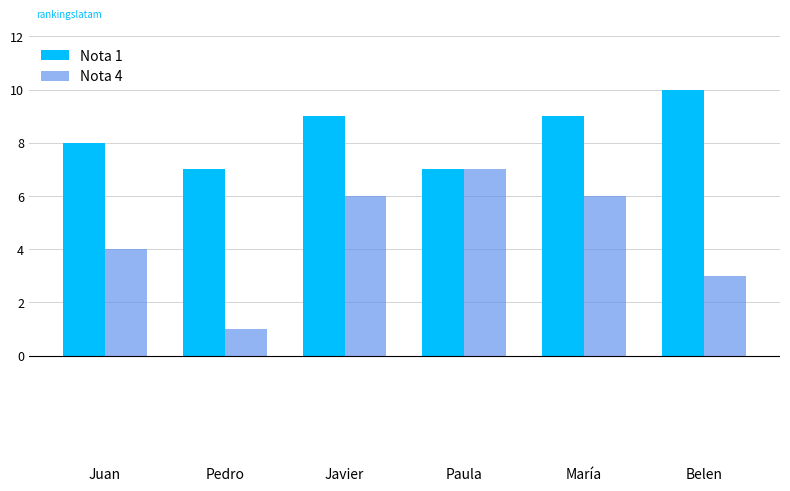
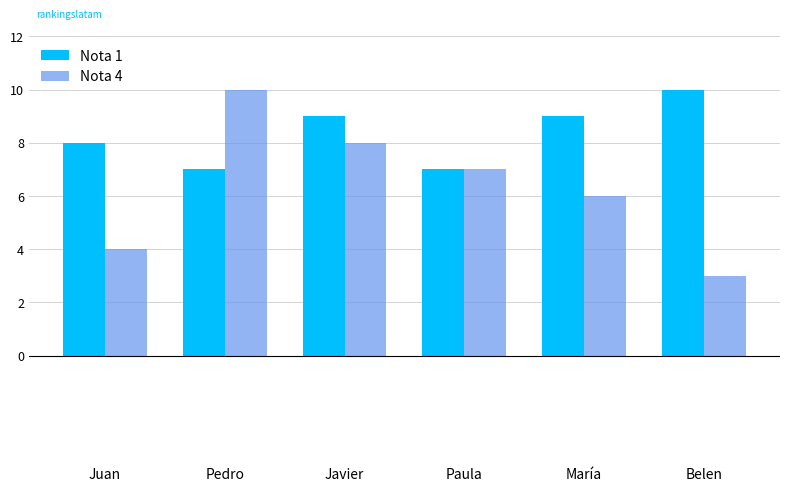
  {
    "Nota 1": {
      "Juan": 8,
      "Pedro": 7,
      "Javier": 9,
      "Paula": 7,
      "María": 9,
      "Belen": 10
    },
    "Nota 4": {
      "Juan": 4,
-     "Pedro": 1,
-     "Javier": 6,
+     "Pedro": 10,
+     "Javier": 8,
      "Paula": 7,
      "María": 6,
      "Belen": 3
    }
  }
